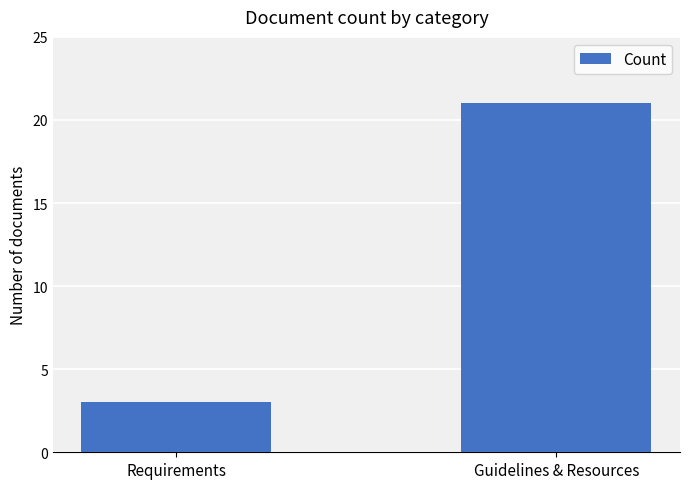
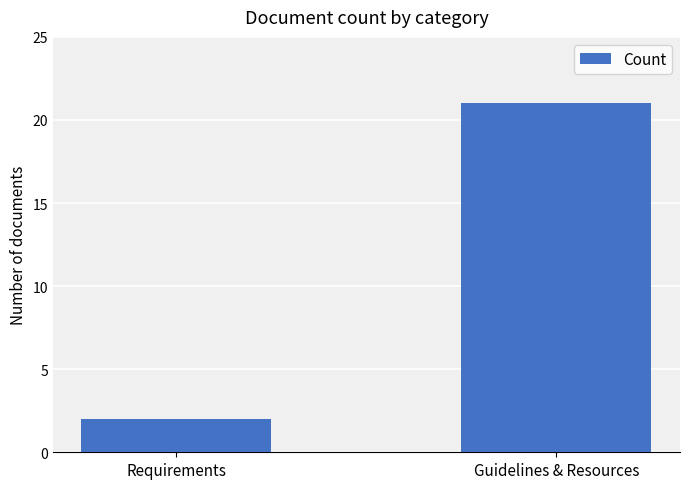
  {
-   "Requirements": 3,
+   "Requirements": 2,
    "Guidelines & Resources": 21
  }
